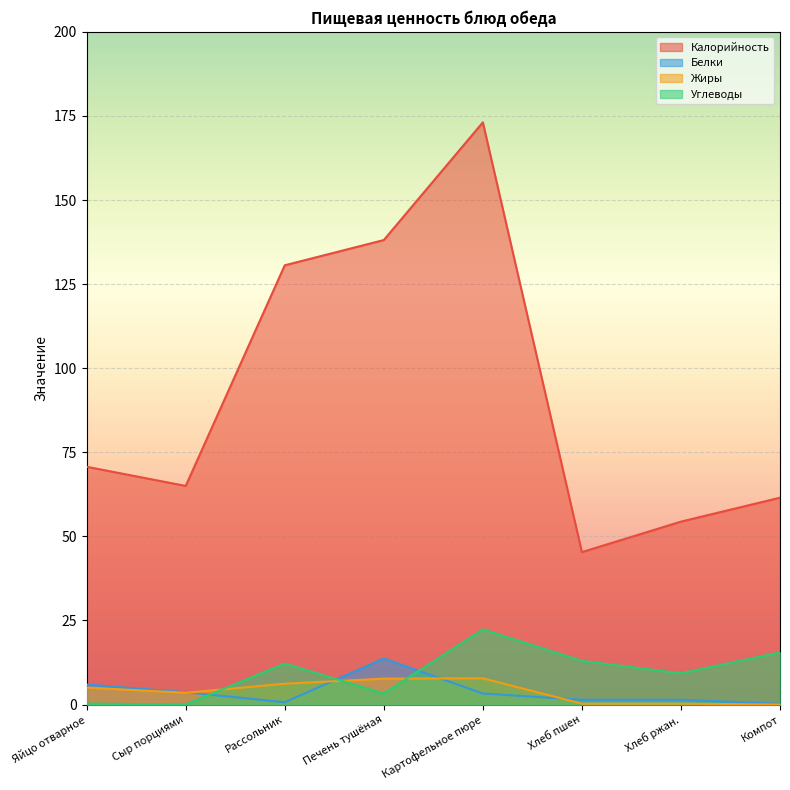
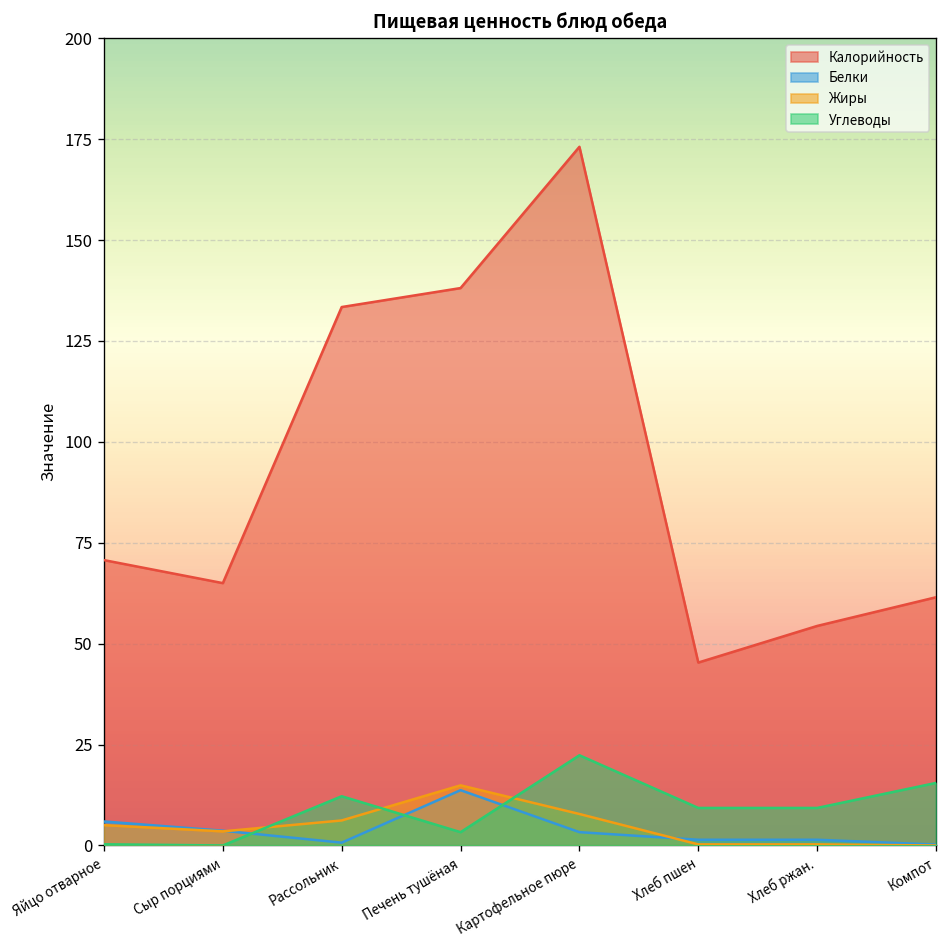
  {
    "Калорийность": {
      "Яйцо отварное": 71,
      "Сыр порциями": 65,
-     "Рассольник": 131,
+     "Рассольник": 133,
      "Печень тушёная": 138,
      "Картофельное пюре": 173,
      "Хлеб пшен": 45,
      "Хлеб ржан.": 54,
      "Компот": 62
    },
    "Белки": {
      "Яйцо отварное": 6,
      "Рассольник": 1,
      "Печень тушёная": 14,
      "Картофельное пюре": 3,
      "Хлеб пшен": 1,
      "Хлеб ржан.": 1
    },
    "Жиры": {
      "Яйцо отварное": 5,
      "Рассольник": 6,
-     "Печень тушёная": 8,
+     "Печень тушёная": 15,
      "Картофельное пюре": 8,
      "Хлеб пшен": 0,
      "Хлеб ржан.": 0
    },
    "Углеводы": {
      "Яйцо отварное": 0,
      "Сыр порциями": 0,
      "Рассольник": 12,
      "Печень тушёная": 3,
      "Картофельное пюре": 22,
-     "Хлеб пшен": 13,
+     "Хлеб пшен": 9,
      "Хлеб ржан.": 9,
      "Компот": 16
    }
  }
